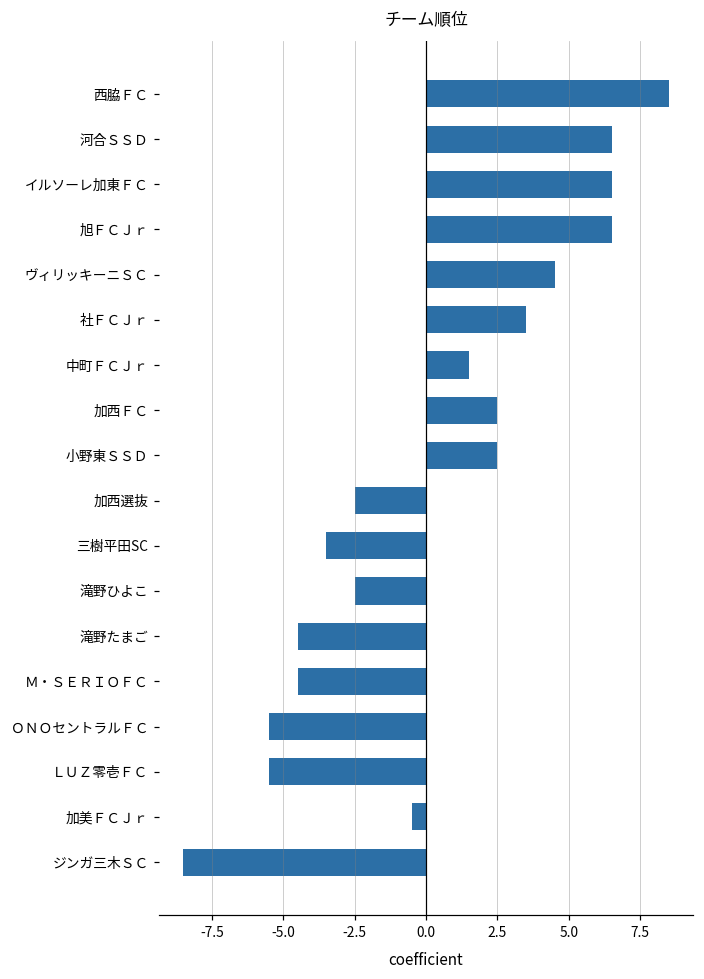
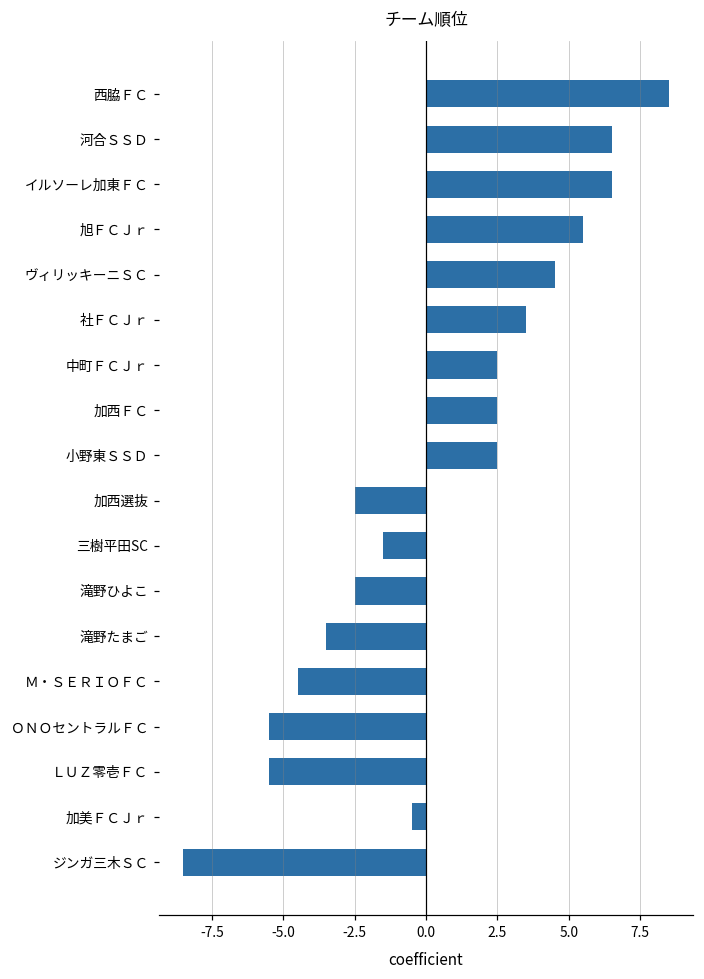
  {
    "西脇ＦＣ": 8.5,
    "河合ＳＳＤ": 6.5,
    "イルソーレ加東ＦＣ": 6.5,
-   "旭ＦＣＪｒ": 6.5,
+   "旭ＦＣＪｒ": 5.5,
    "ヴィリッキーニＳＣ": 4.5,
    "社ＦＣＪｒ": 3.5,
-   "中町ＦＣＪｒ": 1.5,
+   "中町ＦＣＪｒ": 2.5,
    "加西ＦＣ": 2.5,
    "小野東ＳＳＤ": 2.5,
    "加西選抜": -2.5,
-   "三樹平田SC": -3.5,
+   "三樹平田SC": -1.5,
    "滝野ひよこ": -2.5,
-   "滝野たまご": -4.5,
+   "滝野たまご": -3.5,
    "Ｍ・ＳＥＲＩＯＦＣ": -4.5,
    "ＯＮＯセントラルＦＣ": -5.5,
    "ＬＵＺ零壱ＦＣ": -5.5,
    "加美ＦＣＪｒ": -0.5,
    "ジンガ三木ＳＣ": -8.5
  }
